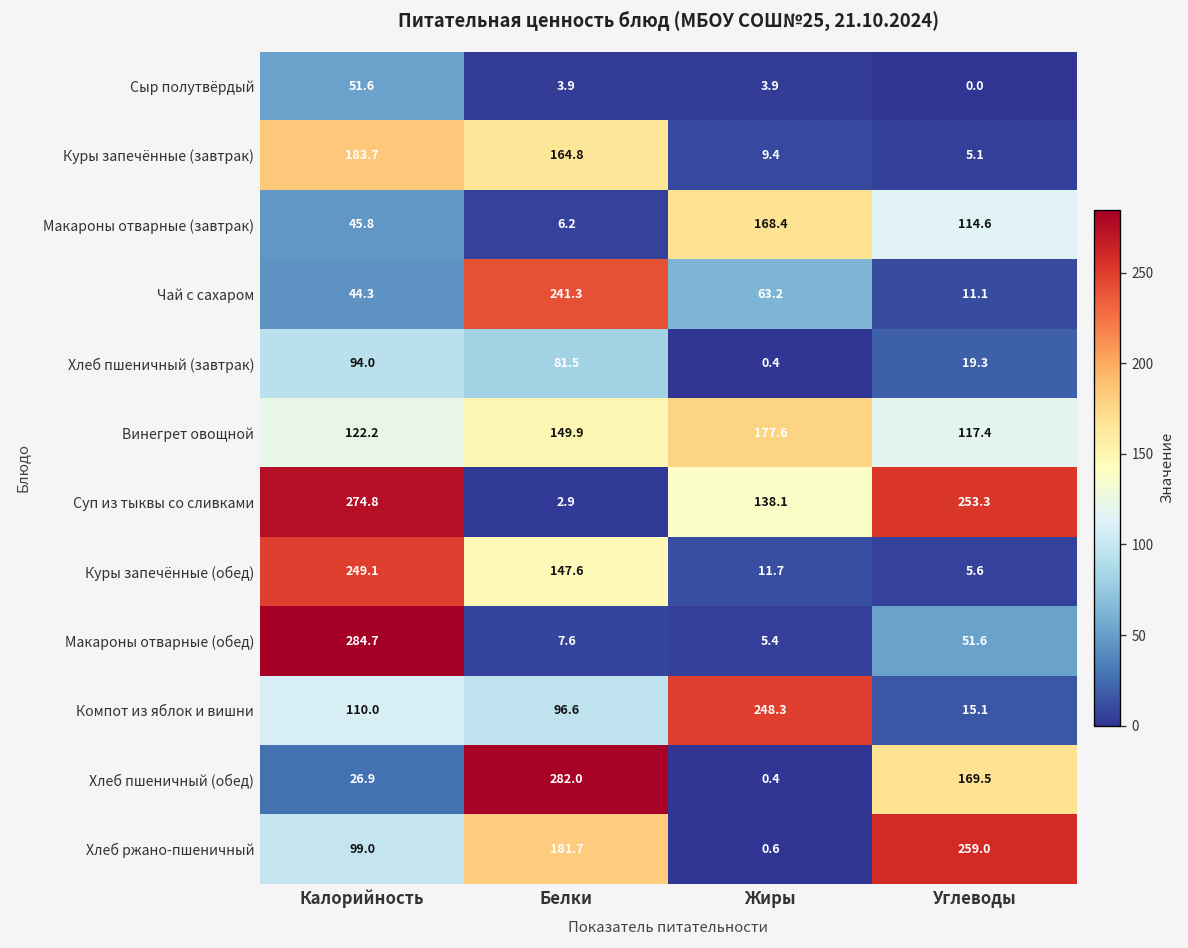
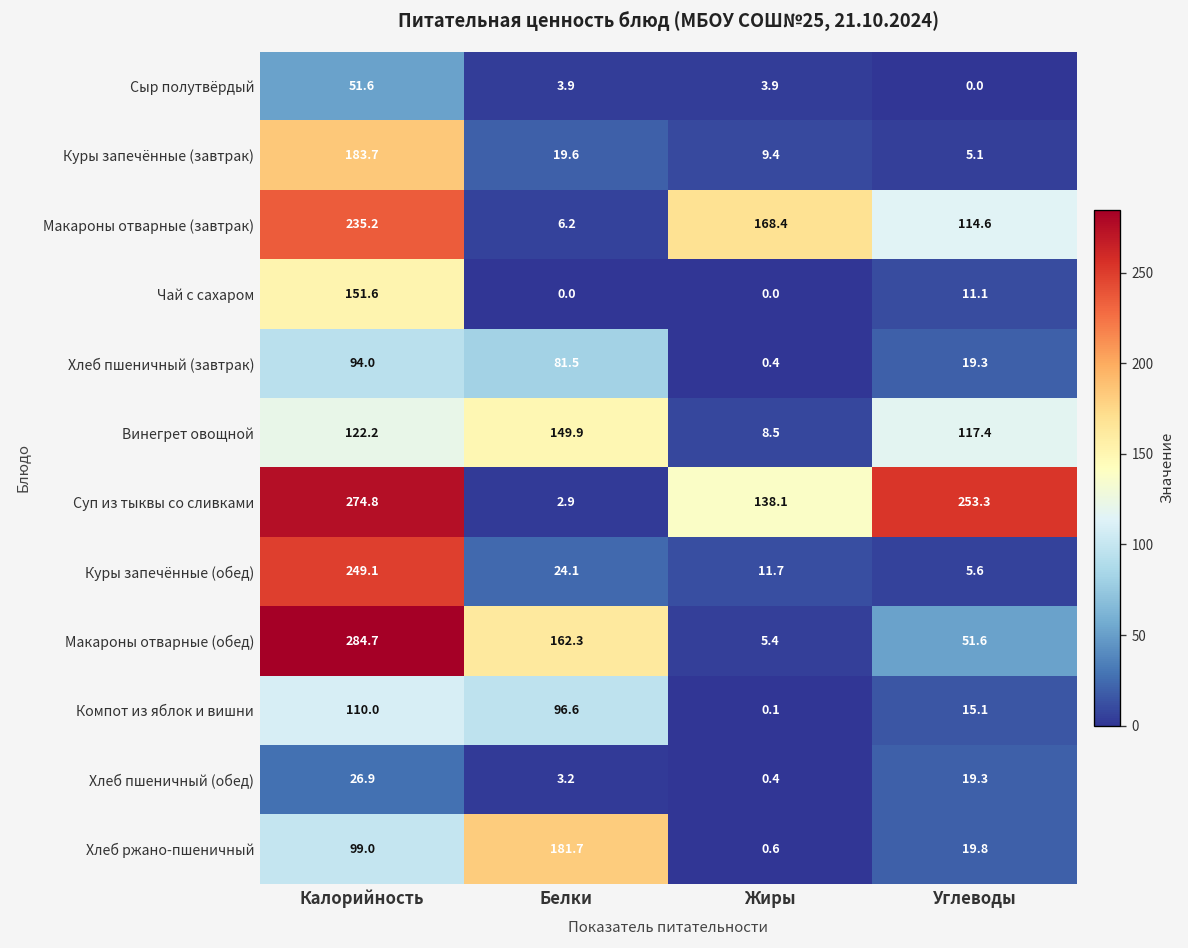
  {
    "Сыр полутвёрдый": {
      "Калорийность": 51.6,
      "Белки": 3.9,
      "Жиры": 3.9,
      "Углеводы": 0.0
    },
    "Куры запечённые (завтрак)": {
      "Калорийность": 183.7,
-     "Белки": 164.8,
+     "Белки": 19.6,
      "Жиры": 9.4,
      "Углеводы": 5.1
    },
    "Макароны отварные (завтрак)": {
-     "Калорийность": 45.8,
+     "Калорийность": 235.2,
      "Белки": 6.2,
      "Жиры": 168.4,
      "Углеводы": 114.6
    },
    "Чай с сахаром": {
-     "Калорийность": 44.3,
-     "Белки": 241.3,
-     "Жиры": 63.2,
+     "Калорийность": 151.6,
+     "Белки": 0.0,
+     "Жиры": 0.0,
      "Углеводы": 11.1
    },
    "Хлеб пшеничный (завтрак)": {
      "Калорийность": 94.0,
      "Белки": 81.5,
      "Жиры": 0.4,
      "Углеводы": 19.3
    },
    "Винегрет овощной": {
      "Калорийность": 122.2,
      "Белки": 149.9,
-     "Жиры": 177.6,
+     "Жиры": 8.5,
      "Углеводы": 117.4
    },
    "Суп из тыквы со сливками": {
      "Калорийность": 274.8,
      "Белки": 2.9,
      "Жиры": 138.1,
      "Углеводы": 253.3
    },
    "Куры запечённые (обед)": {
      "Калорийность": 249.1,
-     "Белки": 147.6,
+     "Белки": 24.1,
      "Жиры": 11.7,
      "Углеводы": 5.6
    },
    "Макароны отварные (обед)": {
      "Калорийность": 284.7,
-     "Белки": 7.6,
+     "Белки": 162.3,
      "Жиры": 5.4,
      "Углеводы": 51.6
    },
    "Компот из яблок и вишни": {
      "Калорийность": 110.0,
      "Белки": 96.6,
-     "Жиры": 248.3,
+     "Жиры": 0.1,
      "Углеводы": 15.1
    },
    "Хлеб пшеничный (обед)": {
      "Калорийность": 26.9,
-     "Белки": 282.0,
+     "Белки": 3.2,
      "Жиры": 0.4,
-     "Углеводы": 169.5
+     "Углеводы": 19.3
    },
    "Хлеб ржано-пшеничный": {
      "Калорийность": 99.0,
      "Белки": 181.7,
      "Жиры": 0.6,
-     "Углеводы": 259.0
+     "Углеводы": 19.8
    }
  }
